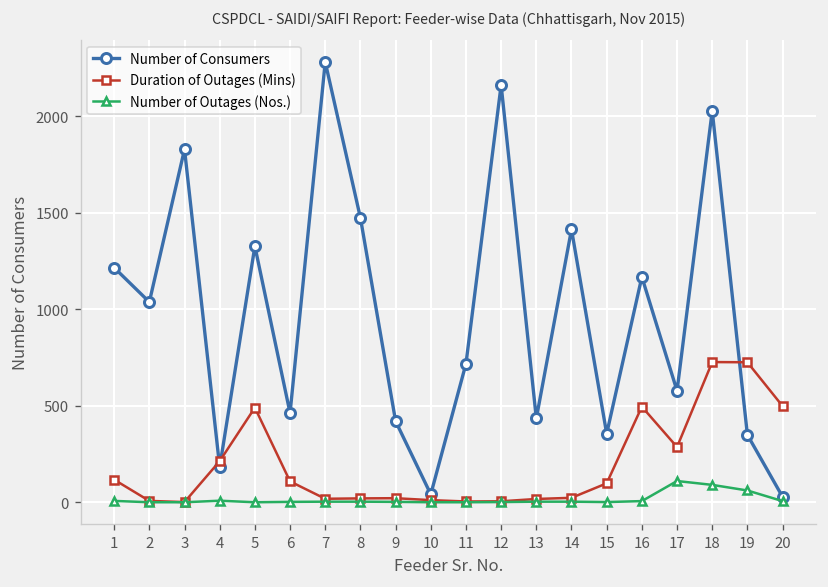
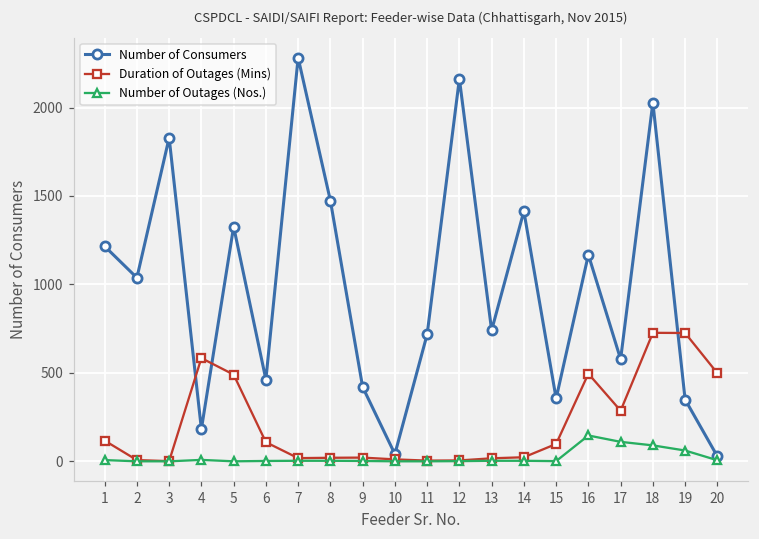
  {
    "Number of Consumers": {
      "1": 1220,
      "2": 1040,
      "3": 1830,
      "4": 180,
      "5": 1330,
      "6": 460,
      "7": 2280,
      "8": 1470,
      "9": 420,
      "10": 40,
      "11": 720,
      "12": 2160,
-     "13": 440,
+     "13": 740,
      "14": 1410,
      "15": 360,
      "16": 1170,
      "17": 580,
      "18": 2030,
      "19": 350,
      "20": 30
    },
    "Duration of Outages (Mins)": {
      "1": 120,
-     "4": 210,
+     "4": 580,
      "5": 490,
      "6": 110,
      "8": 20,
      "9": 20,
      "14": 20,
      "15": 100,
      "16": 500,
      "17": 290,
      "18": 730,
      "19": 730,
      "20": 500
    },
    "Number of Outages (Nos.)": {
      "1": 10,
      "4": 10,
      "5": 0,
      "6": 0,
      "8": 0,
      "9": 0,
      "14": 0,
      "15": 0,
-     "16": 10,
+     "16": 150,
      "17": 110,
      "18": 90,
      "19": 60,
      "20": 10
    }
  }
